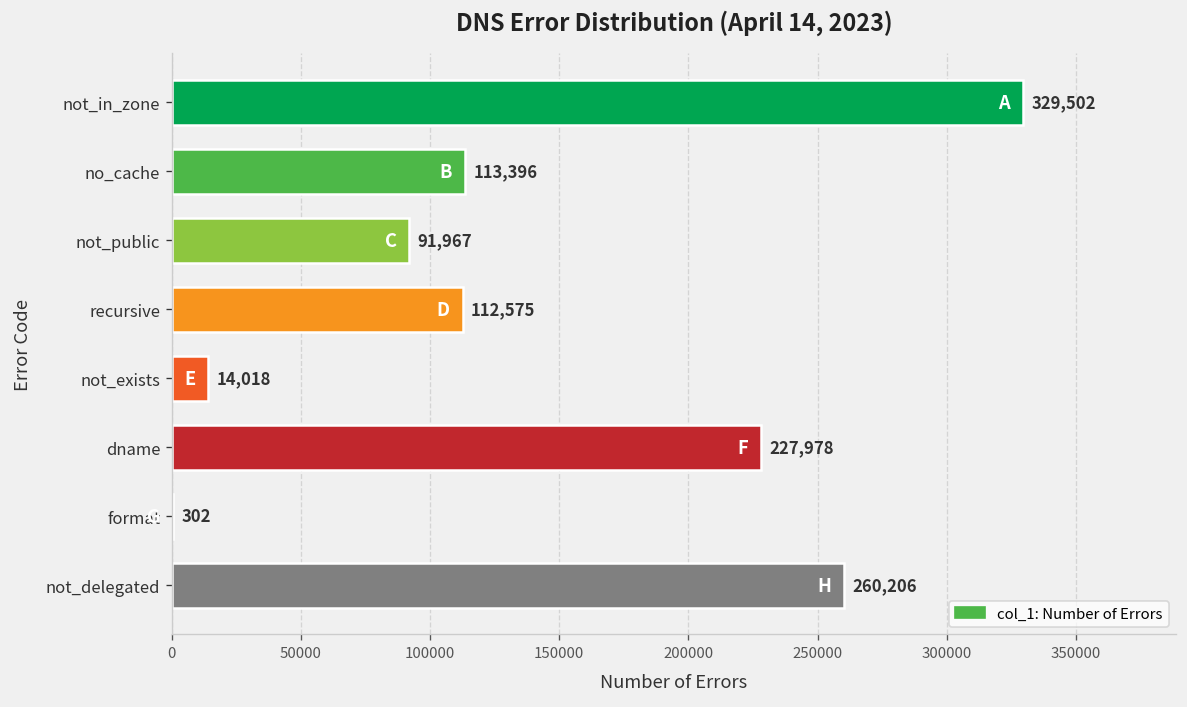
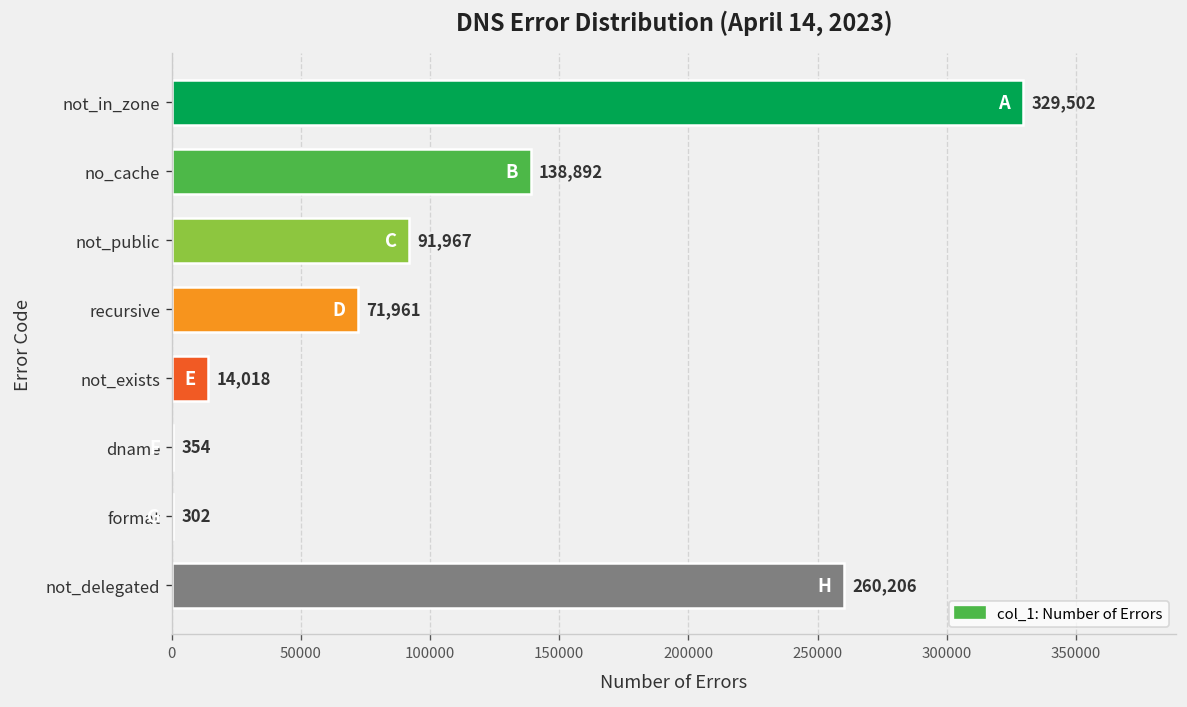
  {
    "not_in_zone": "329,502",
-   "no_cache": "113,396",
+   "no_cache": "138,892",
    "not_public": "91,967",
-   "recursive": "112,575",
+   "recursive": "71,961",
    "not_exists": "14,018",
-   "dname": "227,978",
+   "dname": "354",
    "format": "302",
    "not_delegated": "260,206"
  }
